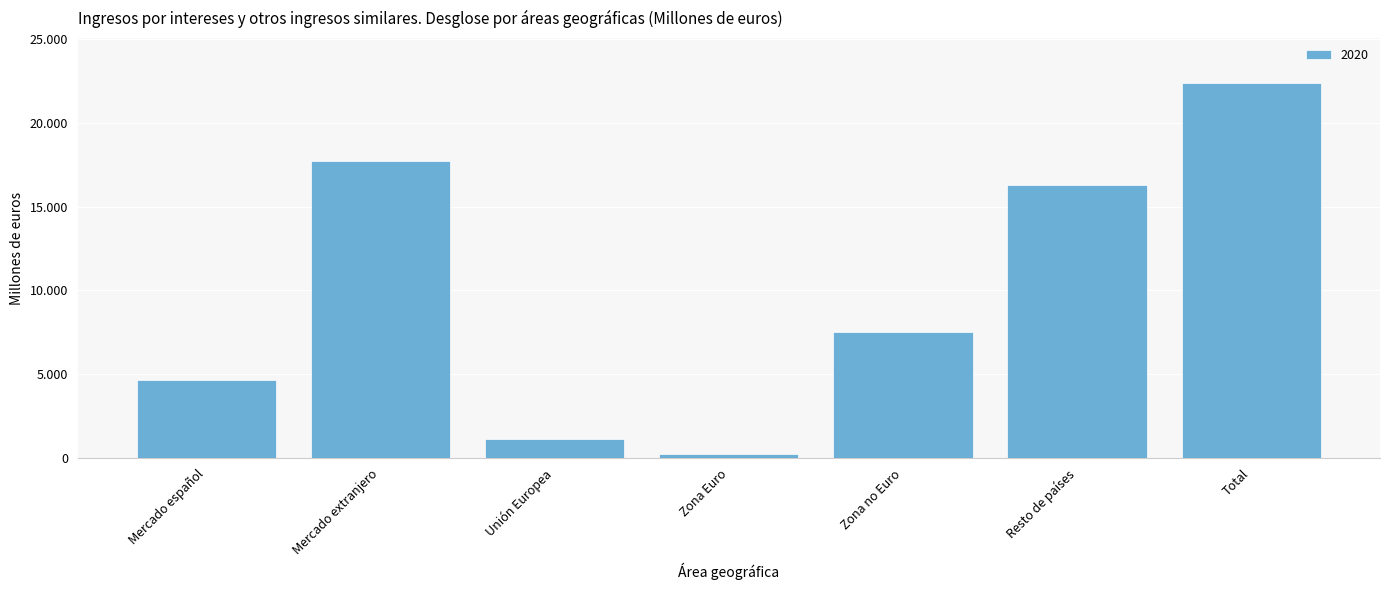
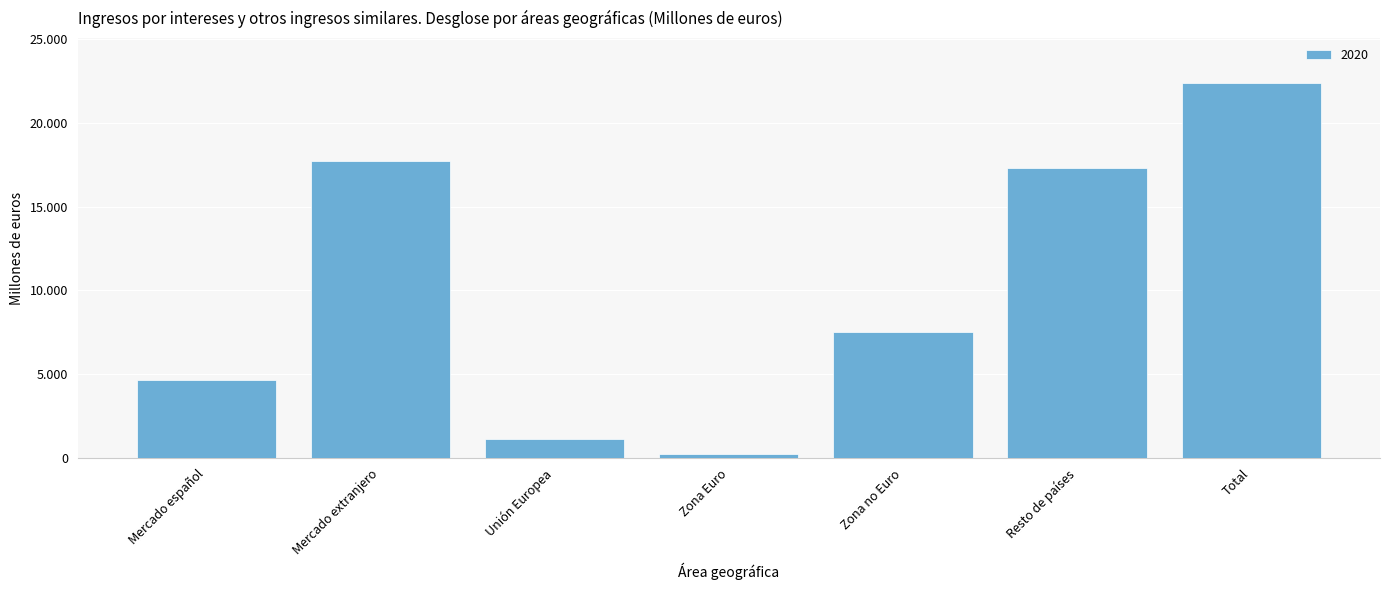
  {
    "Mercado español": 4.7,
    "Mercado extranjero": 17.7,
    "Unión Europea": 1.1,
    "Zona Euro": 0.2,
    "Zona no Euro": 7.5,
-   "Resto de países": 16.3,
+   "Resto de países": 17.3,
    "Total": 22.4
  }
